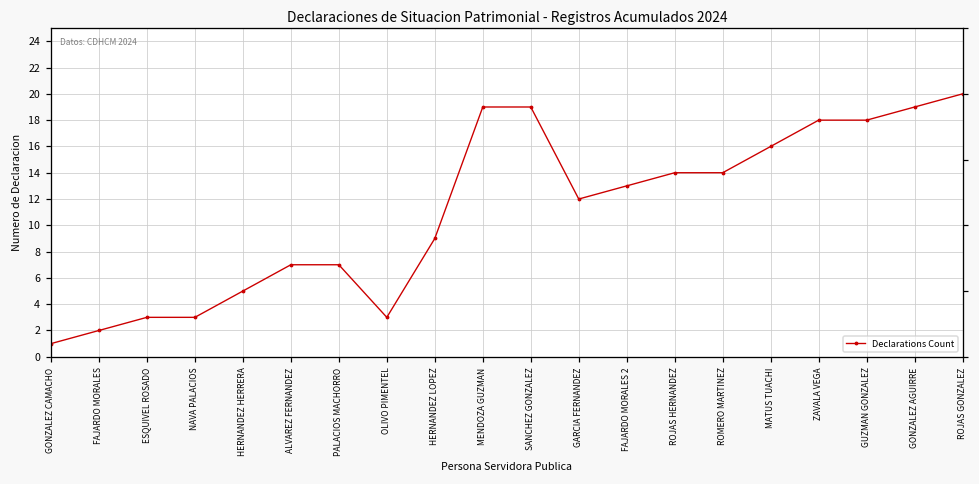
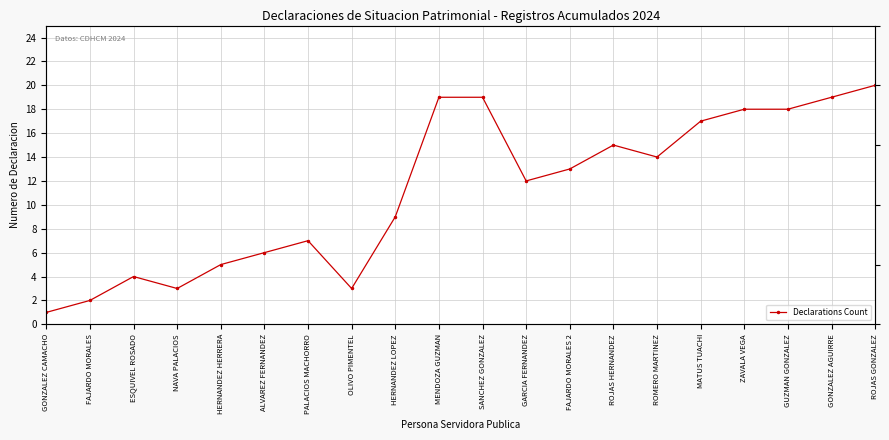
  {
    "GONZALEZ CAMACHO": 1,
    "FAJARDO MORALES": 2,
-   "ESQUIVEL ROSADO": 3,
+   "ESQUIVEL ROSADO": 4,
    "NAVA PALACIOS": 3,
    "HERNANDEZ HERRERA": 5,
-   "ALVAREZ FERNANDEZ": 7,
+   "ALVAREZ FERNANDEZ": 6,
    "PALACIOS MACHORRO": 7,
    "OLIVO PIMENTEL": 3,
    "HERNANDEZ LOPEZ": 9,
    "MENDOZA GUZMAN": 19,
    "SANCHEZ GONZALEZ": 19,
    "GARCIA FERNANDEZ": 12,
    "FAJARDO MORALES 2": 13,
-   "ROJAS HERNANDEZ": 14,
+   "ROJAS HERNANDEZ": 15,
    "ROMERO MARTINEZ": 14,
-   "MATUS TUACHI": 16,
+   "MATUS TUACHI": 17,
    "ZAVALA VEGA": 18,
    "GUZMAN GONZALEZ": 18,
    "GONZALEZ AGUIRRE": 19,
    "ROJAS GONZALEZ": 20
  }
